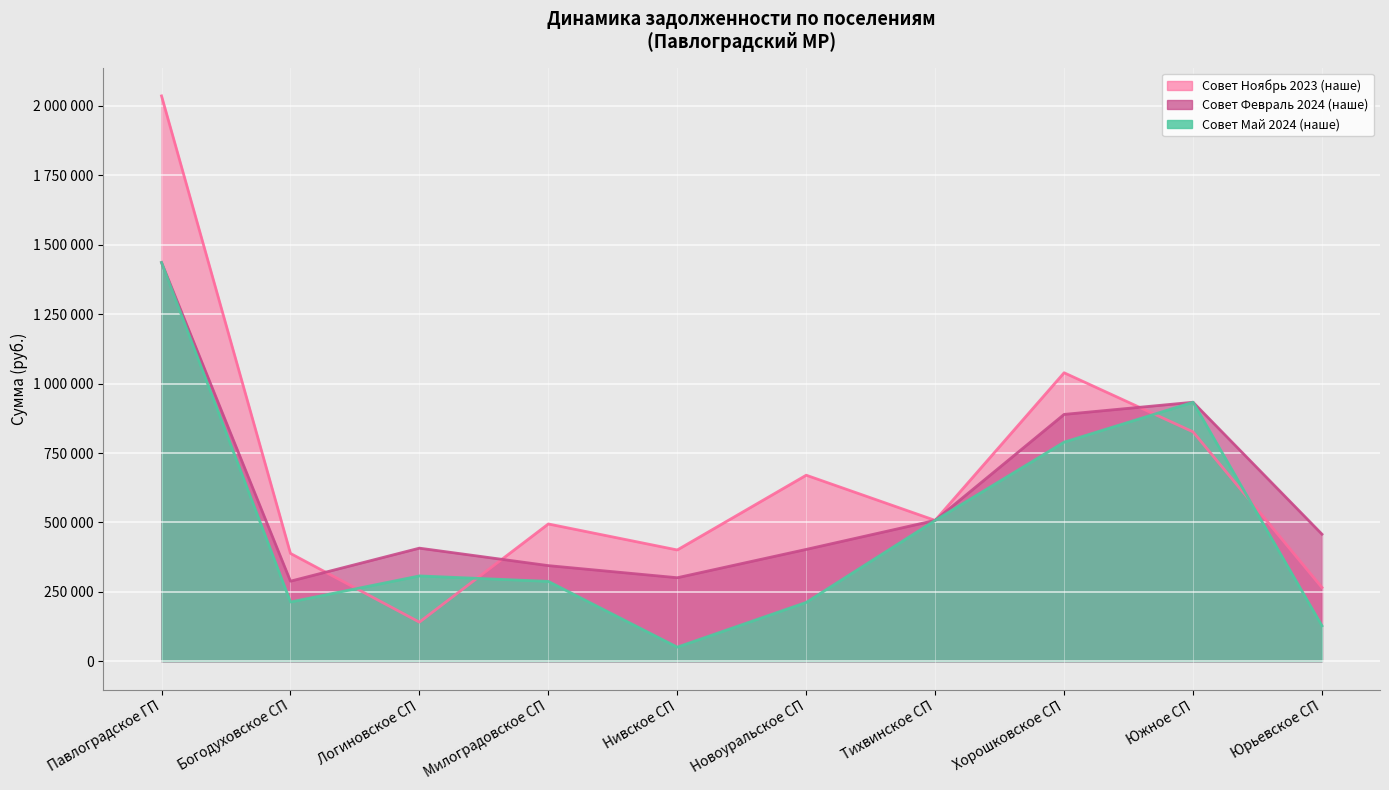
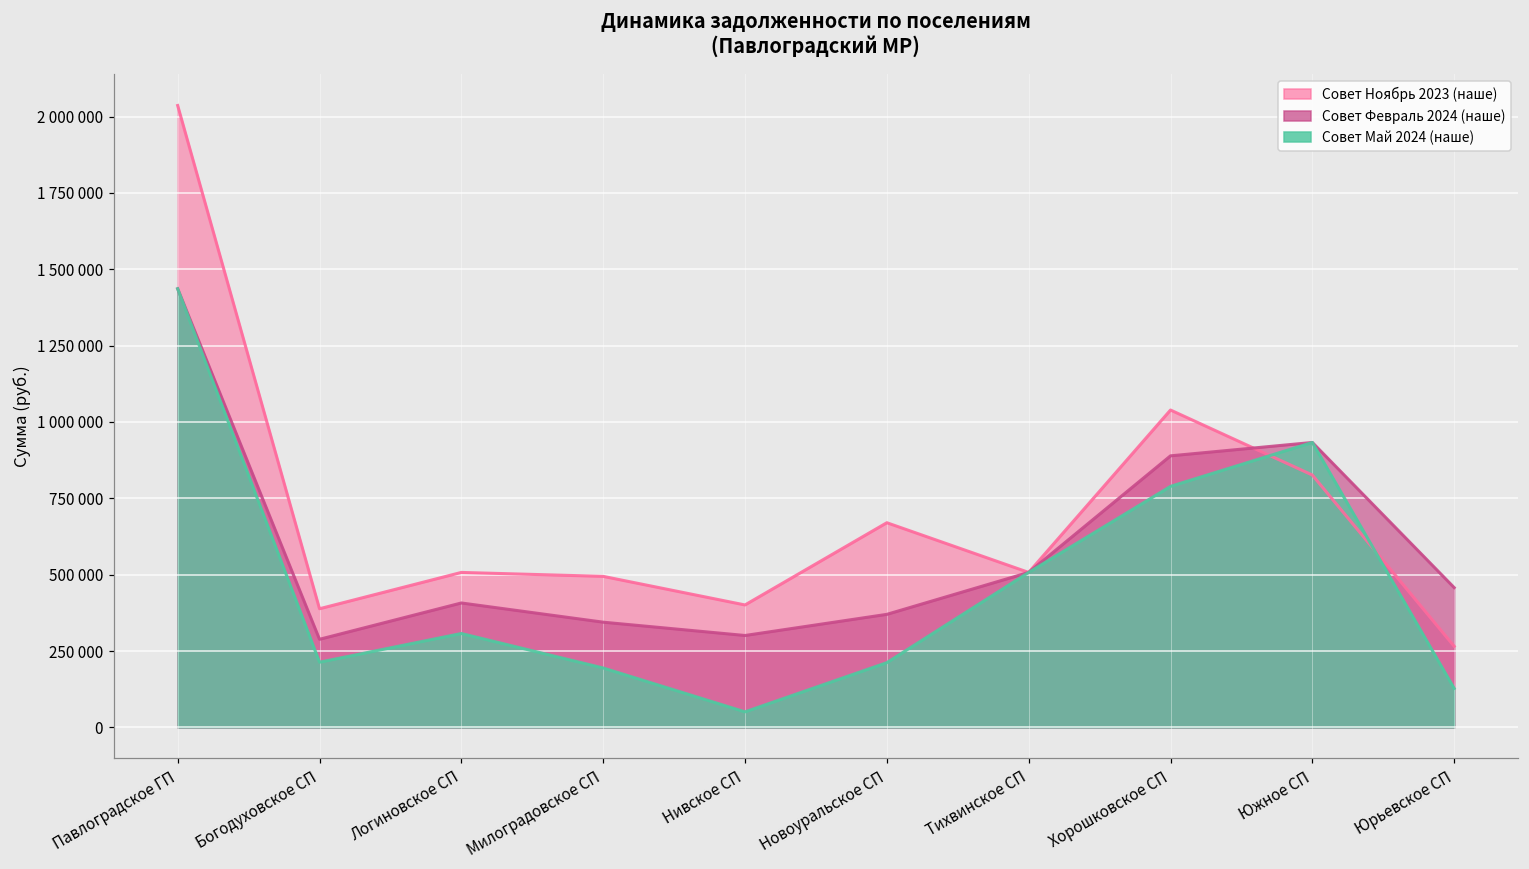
  {
    "Совет Ноябрь 2023 (наше)": {
      "Павлоградское ГП": 2040000,
      "Богодуховское СП": 390000,
-     "Логиновское СП": 140000,
+     "Логиновское СП": 510000,
      "Милоградовское СП": 490000,
      "Нивское СП": 400000,
      "Новоуральское СП": 670000,
      "Хорошковское СП": 1040000,
      "Южное СП": 830000,
      "Юрьевское СП": 270000
    },
    "Совет Февраль 2024 (наше)": {
      "Богодуховское СП": 290000,
      "Логиновское СП": 410000,
      "Милоградовское СП": 340000,
      "Нивское СП": 300000,
-     "Новоуральское СП": 400000,
+     "Новоуральское СП": 370000,
      "Хорошковское СП": 890000,
      "Юрьевское СП": 460000
    },
    "Совет Май 2024 (наше)": {
      "Богодуховское СП": 210000,
      "Логиновское СП": 310000,
-     "Милоградовское СП": 290000,
+     "Милоградовское СП": 190000,
      "Нивское СП": 50000,
      "Новоуральское СП": 210000,
      "Хорошковское СП": 790000,
      "Юрьевское СП": 130000
    }
  }
